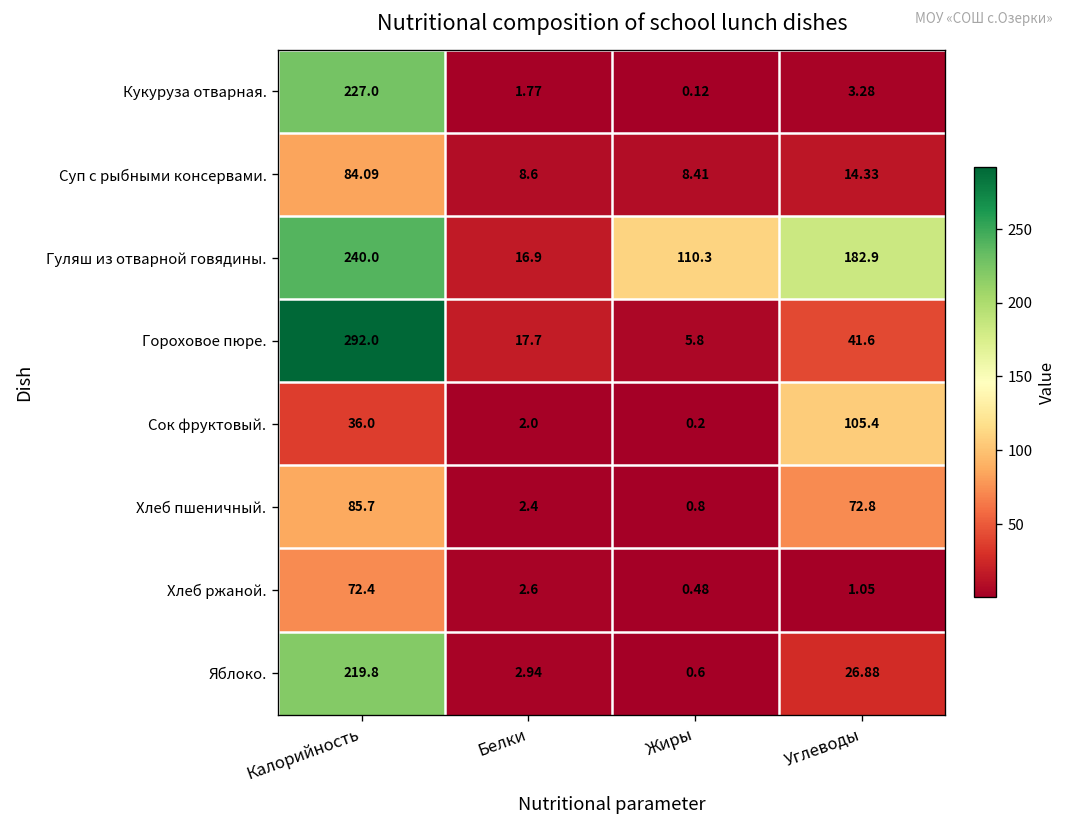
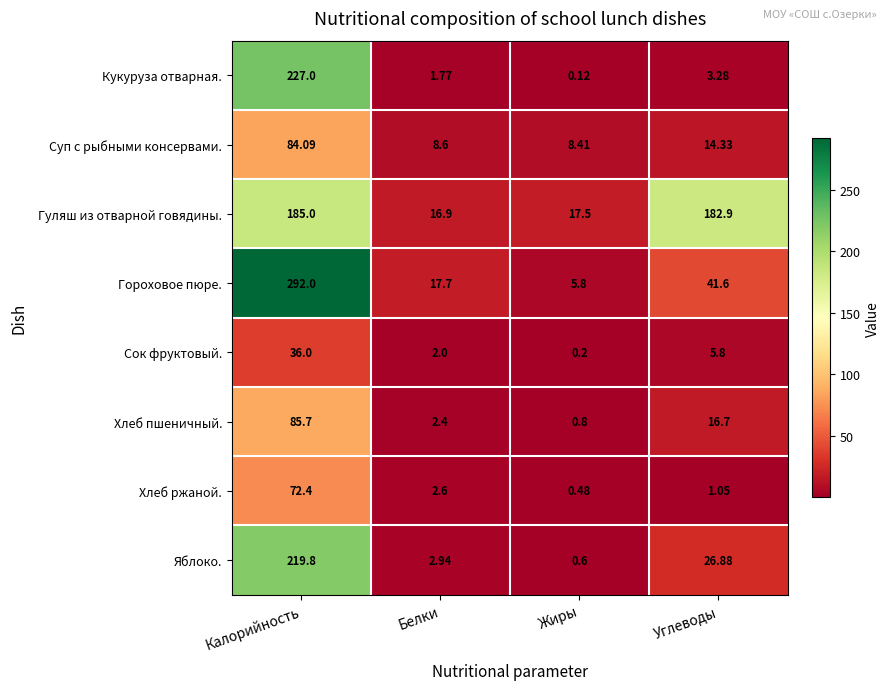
  {
    "Кукуруза отварная.": {
      "Калорийность": 227.0,
      "Белки": 1.77,
      "Жиры": 0.12,
      "Углеводы": 3.28
    },
    "Суп с рыбными консервами.": {
      "Калорийность": 84.09,
      "Белки": 8.6,
      "Жиры": 8.41,
      "Углеводы": 14.33
    },
    "Гуляш из отварной говядины.": {
-     "Калорийность": 240.0,
+     "Калорийность": 185.0,
      "Белки": 16.9,
-     "Жиры": 110.3,
+     "Жиры": 17.5,
      "Углеводы": 182.9
    },
    "Гороховое пюре.": {
      "Калорийность": 292.0,
      "Белки": 17.7,
      "Жиры": 5.8,
      "Углеводы": 41.6
    },
    "Сок фруктовый.": {
      "Калорийность": 36.0,
      "Белки": 2.0,
      "Жиры": 0.2,
-     "Углеводы": 105.4
+     "Углеводы": 5.8
    },
    "Хлеб пшеничный.": {
      "Калорийность": 85.7,
      "Белки": 2.4,
      "Жиры": 0.8,
-     "Углеводы": 72.8
+     "Углеводы": 16.7
    },
    "Хлеб ржаной.": {
      "Калорийность": 72.4,
      "Белки": 2.6,
      "Жиры": 0.48,
      "Углеводы": 1.05
    },
    "Яблоко.": {
      "Калорийность": 219.8,
      "Белки": 2.94,
      "Жиры": 0.6,
      "Углеводы": 26.88
    }
  }
